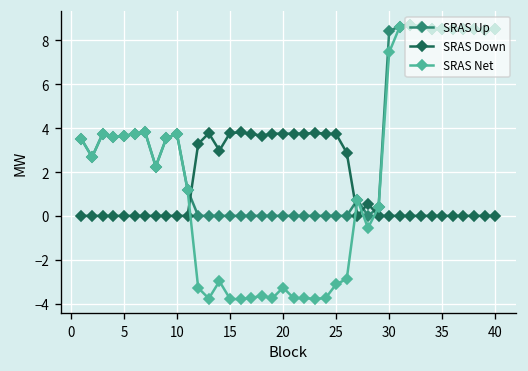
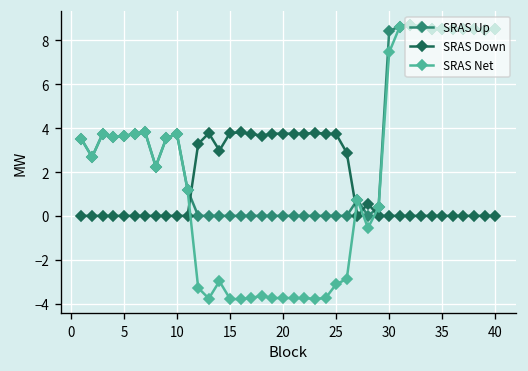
  {
    "SRAS Net": {
      "15": -3.8,
-     "20": -3.3,
+     "20": -3.7,
      "25": -3.1,
      "30": 7.5
    }
  }
